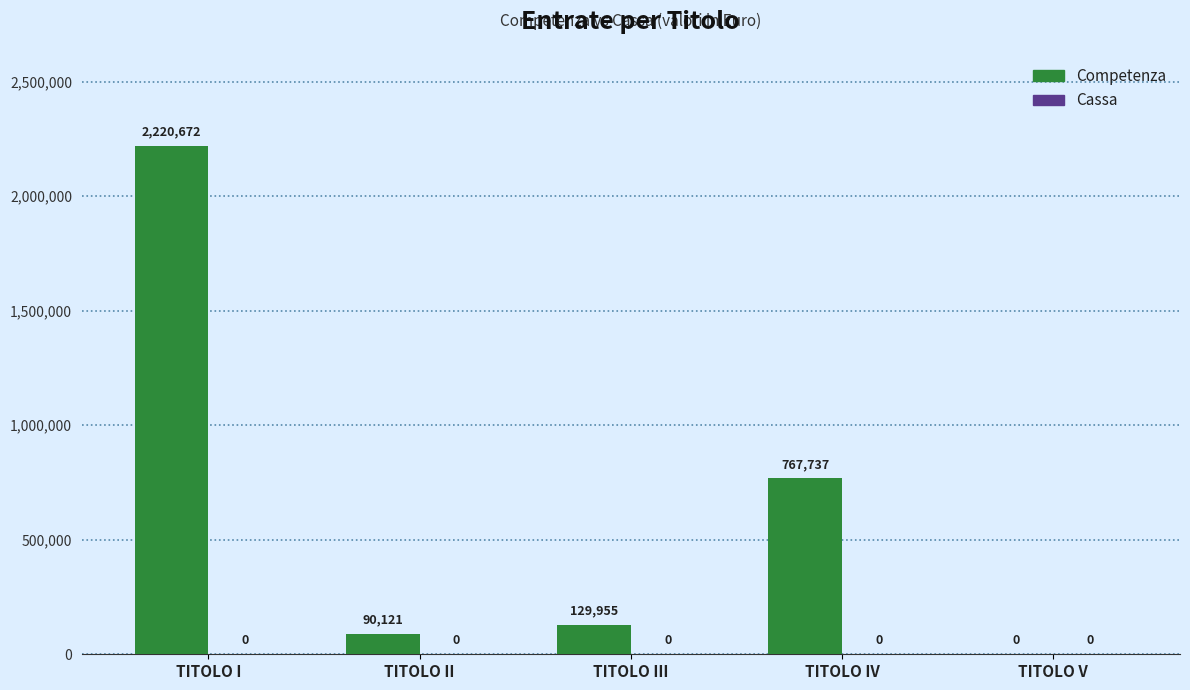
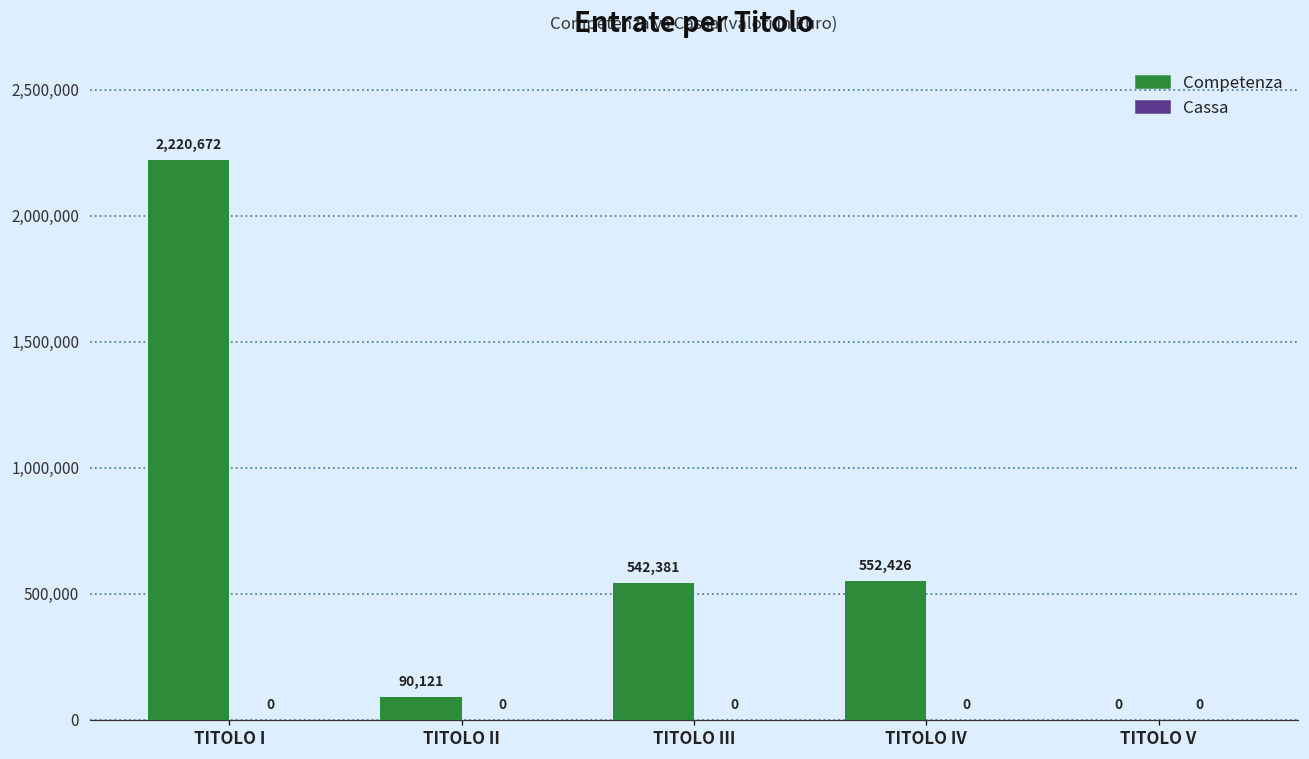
  {
    "Competenza": {
      "TITOLO I": "2,220,672",
      "TITOLO II": "90,121",
-     "TITOLO III": "129,955",
-     "TITOLO IV": "767,737",
+     "TITOLO III": "542,381",
+     "TITOLO IV": "552,426",
      "TITOLO V": "0"
    },
    "Cassa": {
      "TITOLO I": "0",
      "TITOLO II": "0",
      "TITOLO III": "0",
      "TITOLO IV": "0",
      "TITOLO V": "0"
    }
  }
